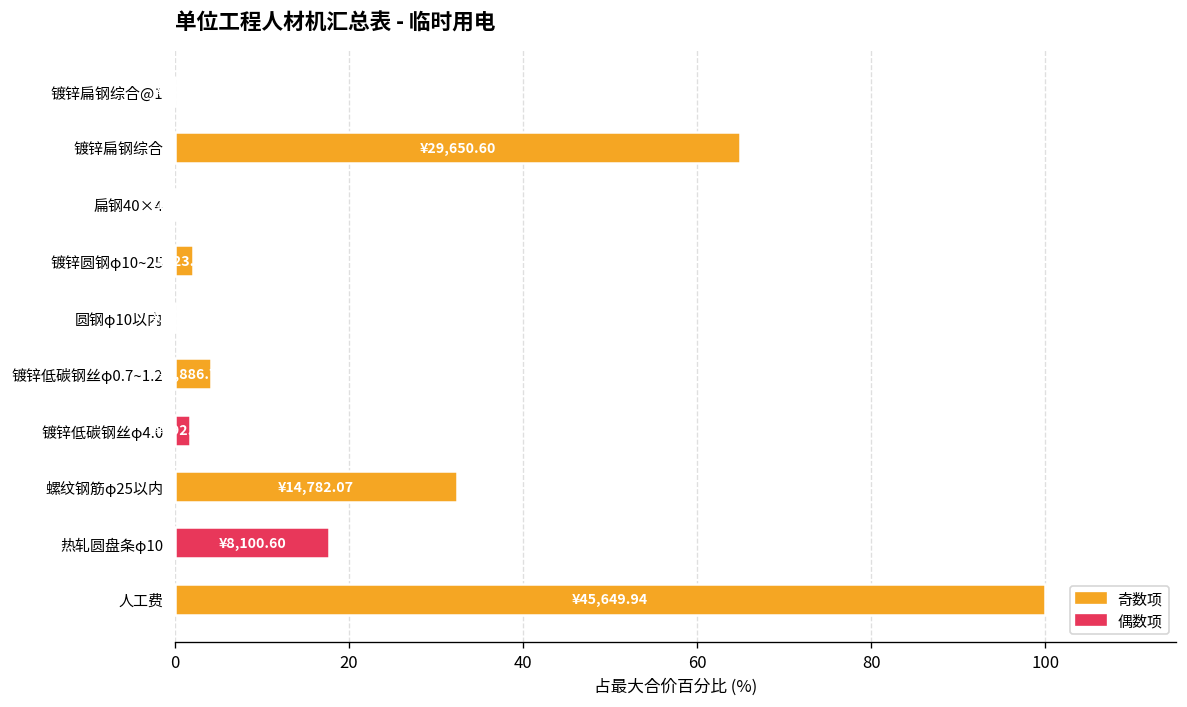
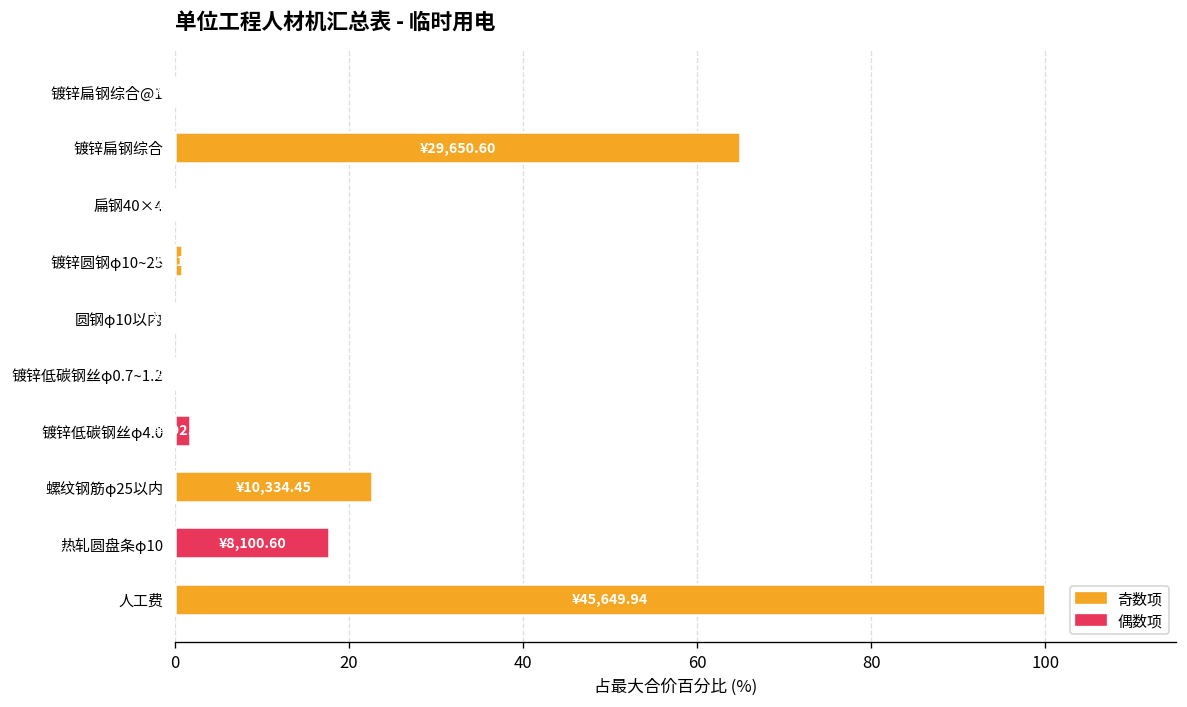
  {
-   "镀锌圆钢φ10~25": "2",
-   "镀锌低碳钢丝φ0.7~1.2": "4",
-   "螺纹钢筋φ25以内": "¥14,782.07"
+   "镀锌圆钢φ10~25": "1",
+   "镀锌低碳钢丝φ0.7~1.2": "0",
+   "螺纹钢筋φ25以内": "¥10,334.45"
  }
